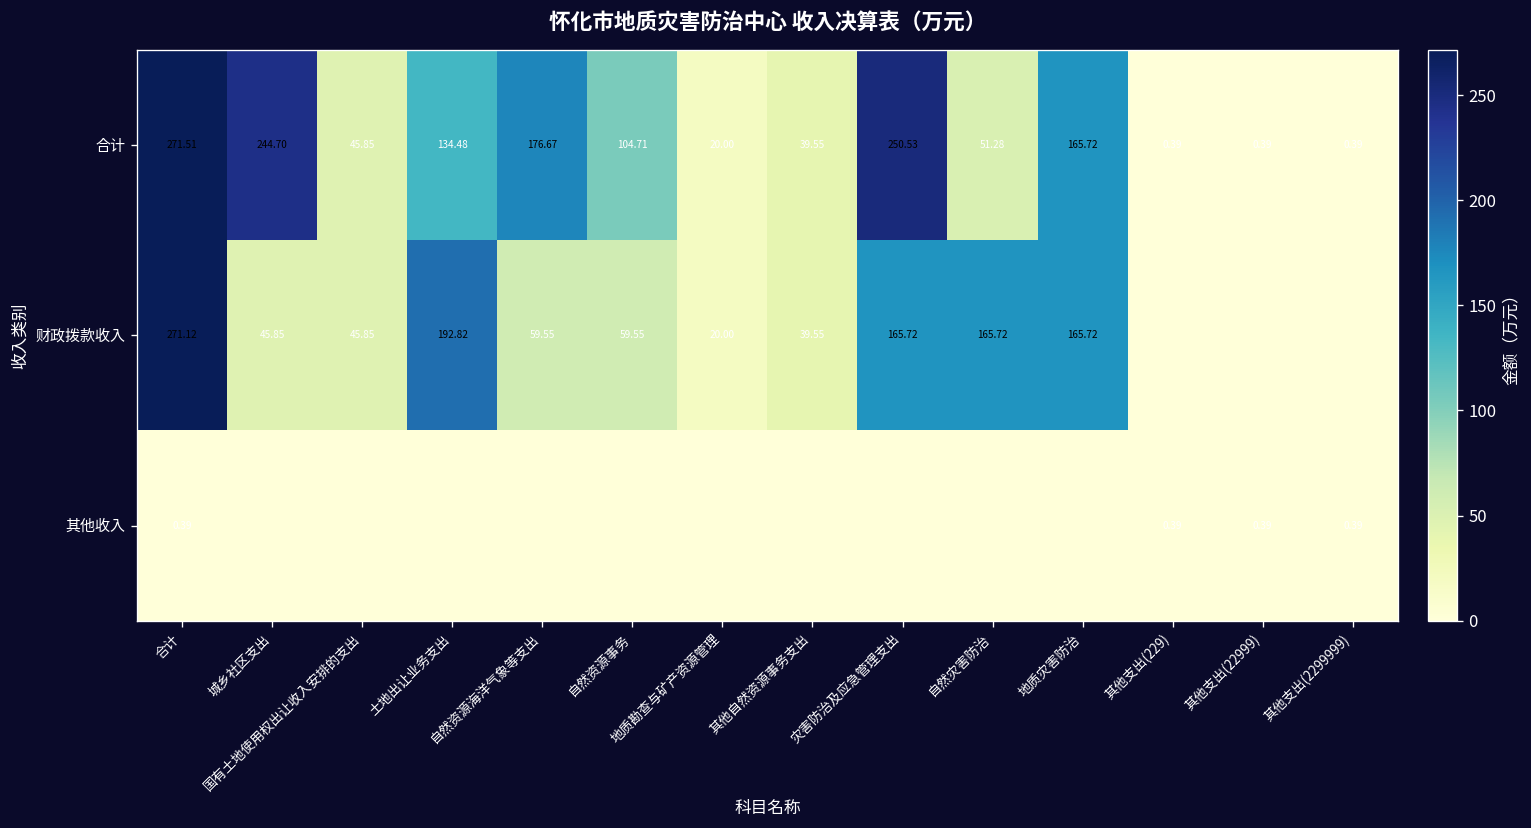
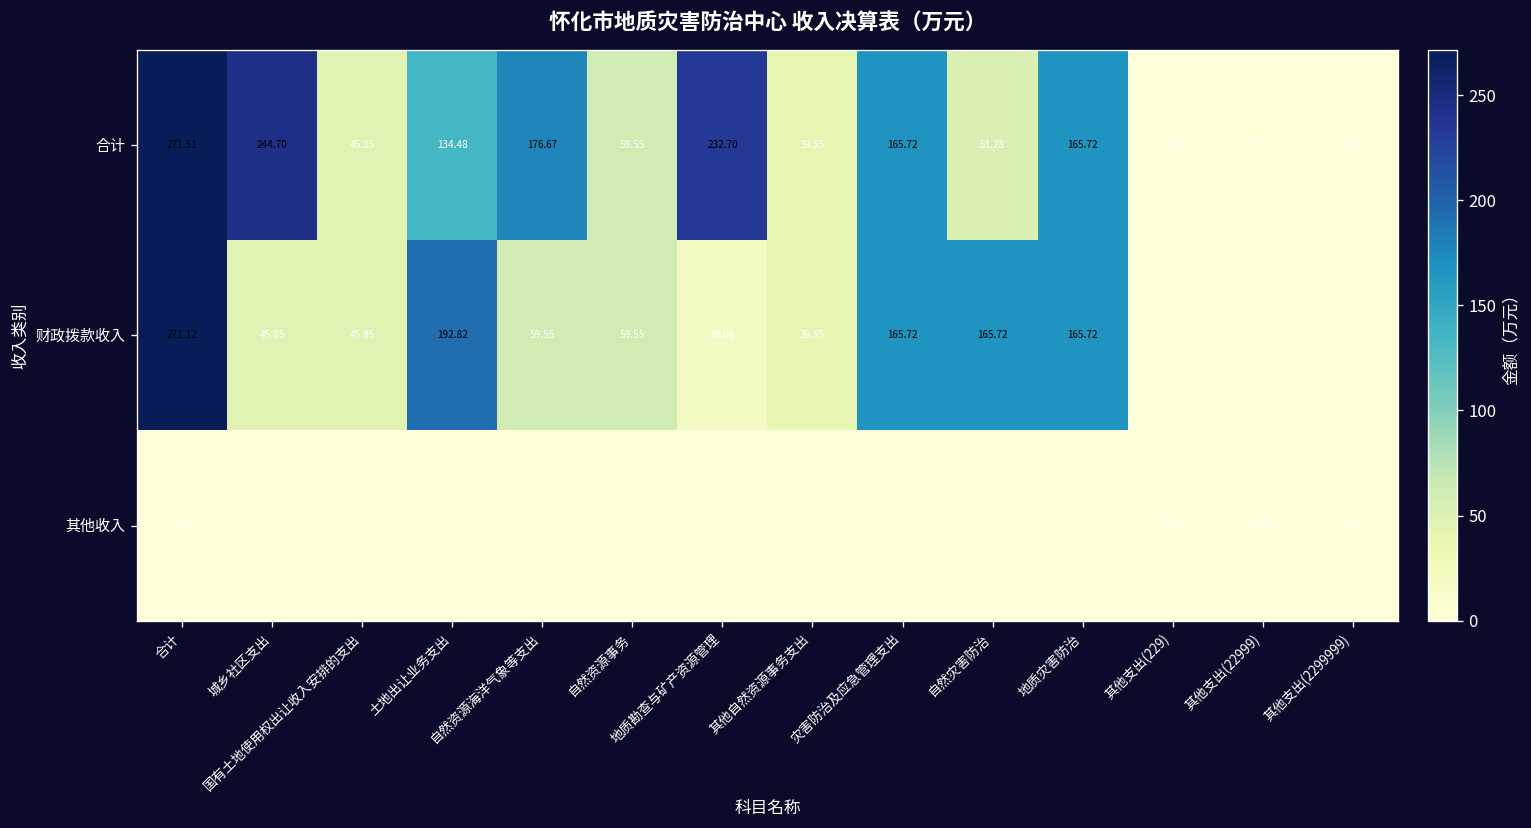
  {
    "合计": {
      "合计": 271.51,
      "城乡社区支出": 244.70,
      "国有土地使用权出让收入安排的支出": 45.85,
      "土地出让业务支出": 134.48,
      "自然资源海洋气象等支出": 176.67,
-     "自然资源事务": 104.71,
-     "地质勘查与矿产资源管理": 20.00,
+     "自然资源事务": 59.55,
+     "地质勘查与矿产资源管理": 232.70,
      "其他自然资源事务支出": 39.55,
-     "灾害防治及应急管理支出": 250.53,
+     "灾害防治及应急管理支出": 165.72,
      "自然灾害防治": 51.28,
      "地质灾害防治": 165.72
    },
    "财政拨款收入": {
      "合计": 271.12,
      "城乡社区支出": 45.85,
      "国有土地使用权出让收入安排的支出": 45.85,
      "土地出让业务支出": 192.82,
      "自然资源海洋气象等支出": 59.55,
      "自然资源事务": 59.55,
      "地质勘查与矿产资源管理": 20.00,
      "其他自然资源事务支出": 39.55,
      "灾害防治及应急管理支出": 165.72,
      "自然灾害防治": 165.72,
      "地质灾害防治": 165.72
    }
  }
